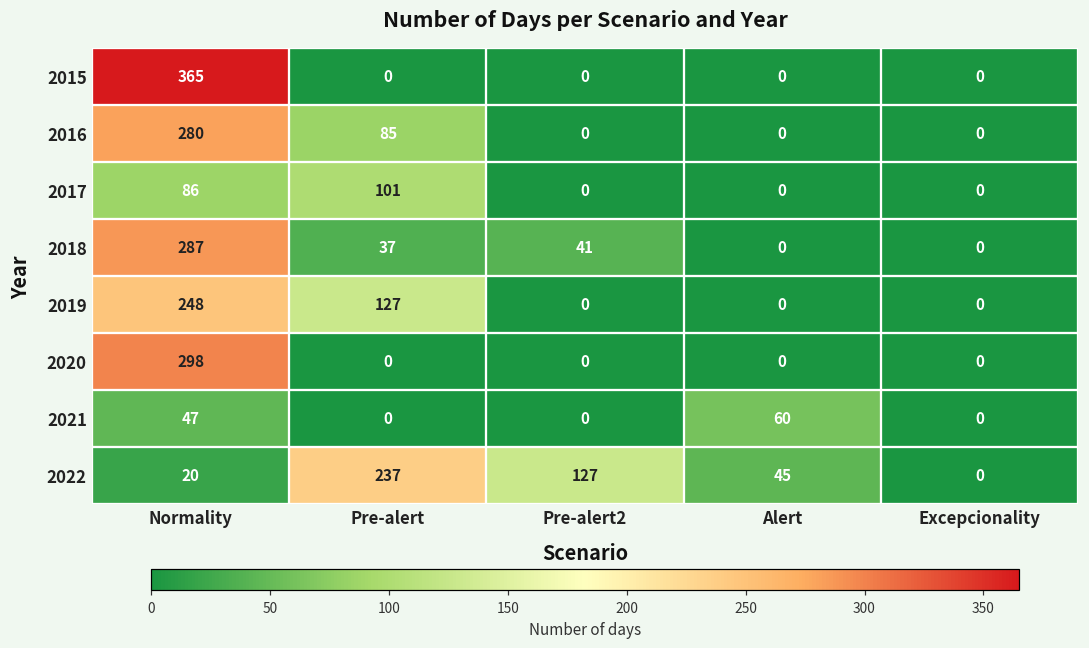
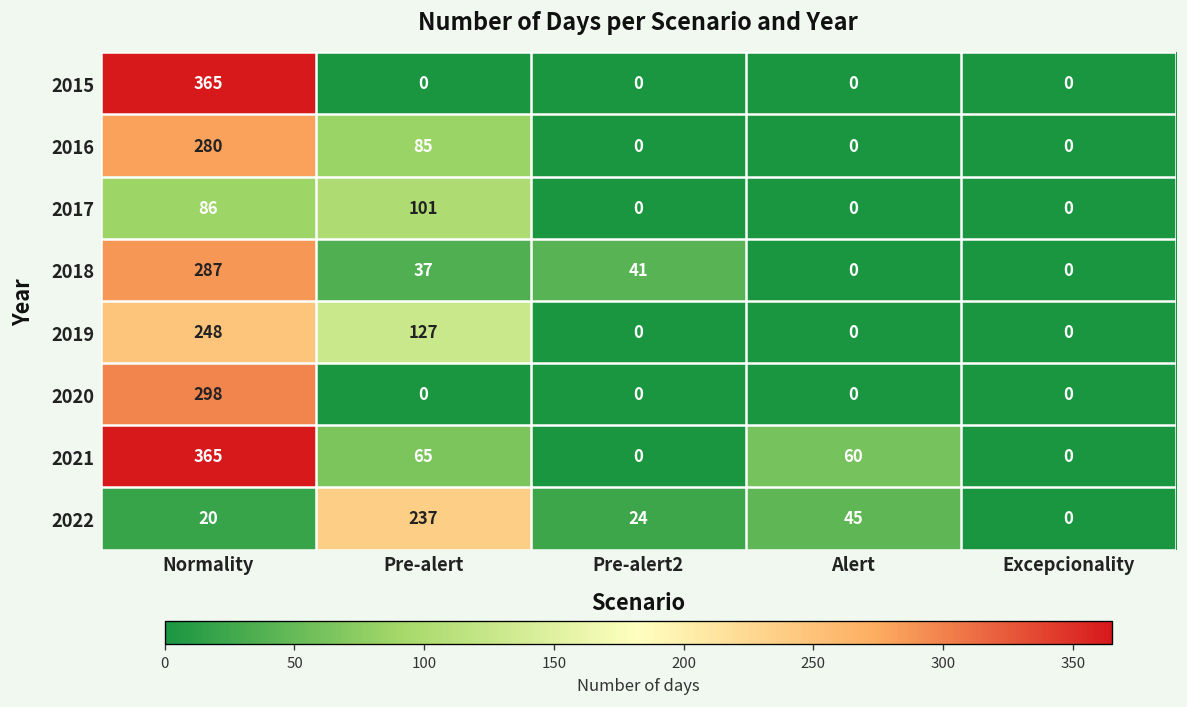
  {
    "2015": {
      "Normality": 365,
      "Pre-alert": 0,
      "Pre-alert2": 0,
      "Alert": 0,
      "Excepcionality": 0
    },
    "2016": {
      "Normality": 280,
      "Pre-alert": 85,
      "Pre-alert2": 0,
      "Alert": 0,
      "Excepcionality": 0
    },
    "2017": {
      "Normality": 86,
      "Pre-alert": 101,
      "Pre-alert2": 0,
      "Alert": 0,
      "Excepcionality": 0
    },
    "2018": {
      "Normality": 287,
      "Pre-alert": 37,
      "Pre-alert2": 41,
      "Alert": 0,
      "Excepcionality": 0
    },
    "2019": {
      "Normality": 248,
      "Pre-alert": 127,
      "Pre-alert2": 0,
      "Alert": 0,
      "Excepcionality": 0
    },
    "2020": {
      "Normality": 298,
      "Pre-alert": 0,
      "Pre-alert2": 0,
      "Alert": 0,
      "Excepcionality": 0
    },
    "2021": {
-     "Normality": 47,
-     "Pre-alert": 0,
+     "Normality": 365,
+     "Pre-alert": 65,
      "Pre-alert2": 0,
      "Alert": 60,
      "Excepcionality": 0
    },
    "2022": {
      "Normality": 20,
      "Pre-alert": 237,
-     "Pre-alert2": 127,
+     "Pre-alert2": 24,
      "Alert": 45,
      "Excepcionality": 0
    }
  }
